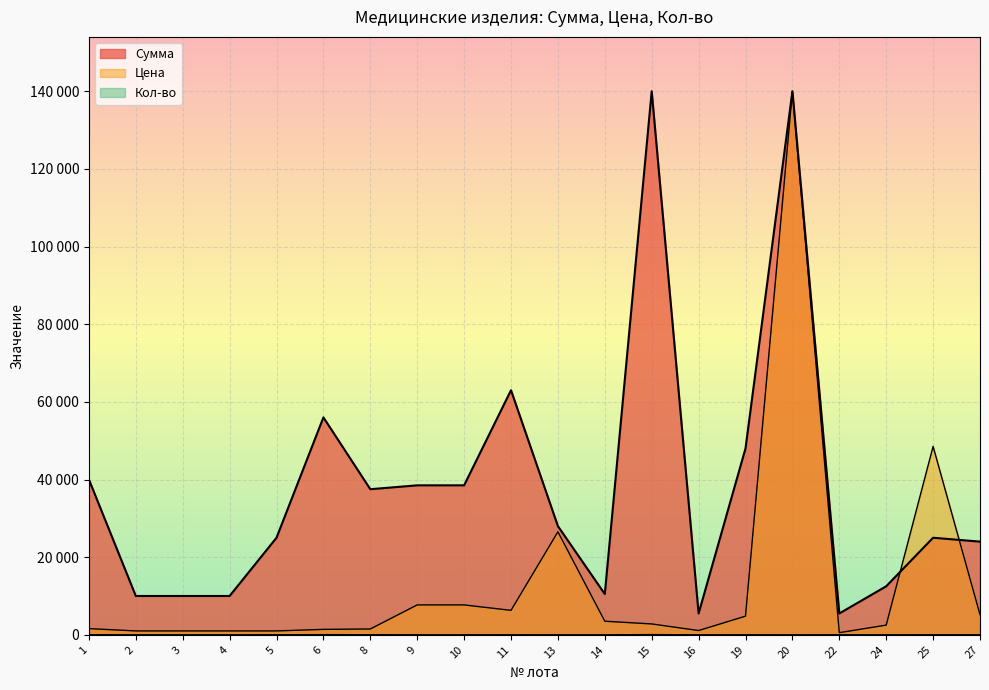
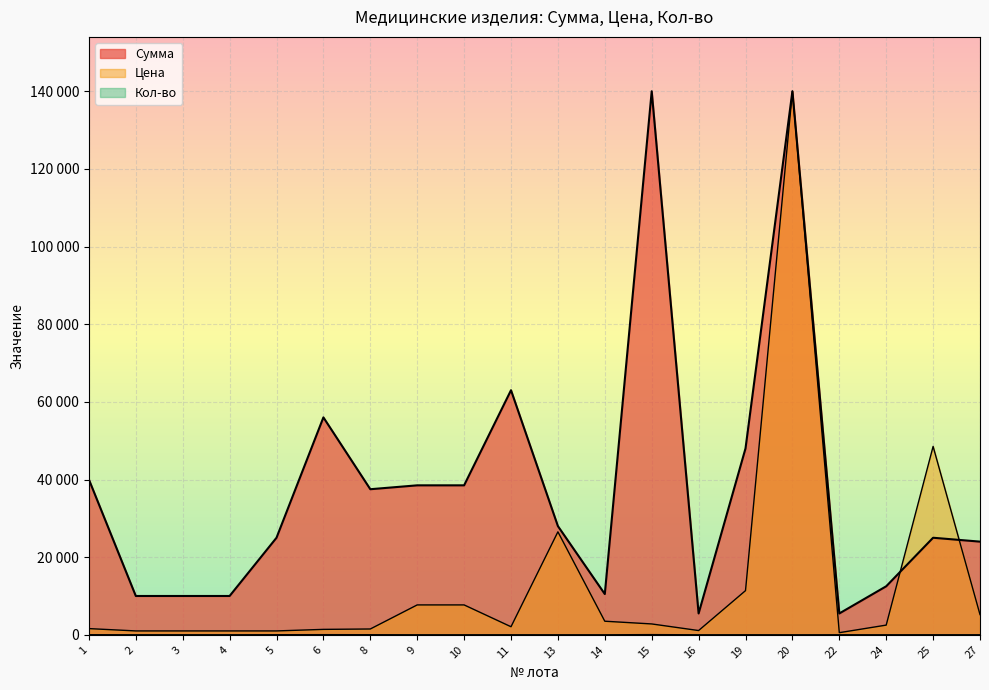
  {
    "Сумма": {
      "1": 40000,
      "2": 10000,
      "3": 10000,
      "4": 10000,
      "5": 25000,
      "6": 56000,
      "8": 38000,
      "9": 39000,
      "10": 39000,
      "11": 63000,
      "13": 28000,
      "14": 11000,
      "15": 140000,
      "16": 6000,
      "19": 48000,
      "22": 6000,
      "24": 13000,
      "25": 25000,
      "27": 24000
    },
    "Цена": {
      "1": 2000,
      "2": 1000,
      "3": 1000,
      "4": 1000,
      "5": 1000,
      "6": 1000,
      "8": 2000,
      "9": 8000,
      "10": 8000,
-     "11": 6000,
+     "11": 2000,
      "13": 27000,
      "14": 4000,
      "15": 3000,
      "16": 1000,
-     "19": 5000,
+     "19": 11000,
      "24": 3000,
      "25": 49000,
      "27": 5000
    },
    "Кол-во": {
      "1": 0,
      "2": 0,
      "3": 0,
      "4": 0,
      "5": 0,
      "6": 0,
      "8": 0,
      "9": 0,
      "10": 0,
      "11": 0,
      "13": 0,
      "14": 0,
      "15": 0,
      "16": 0,
      "19": 0,
      "20": 0,
      "24": 0,
      "25": 0,
      "27": 0
    }
  }
